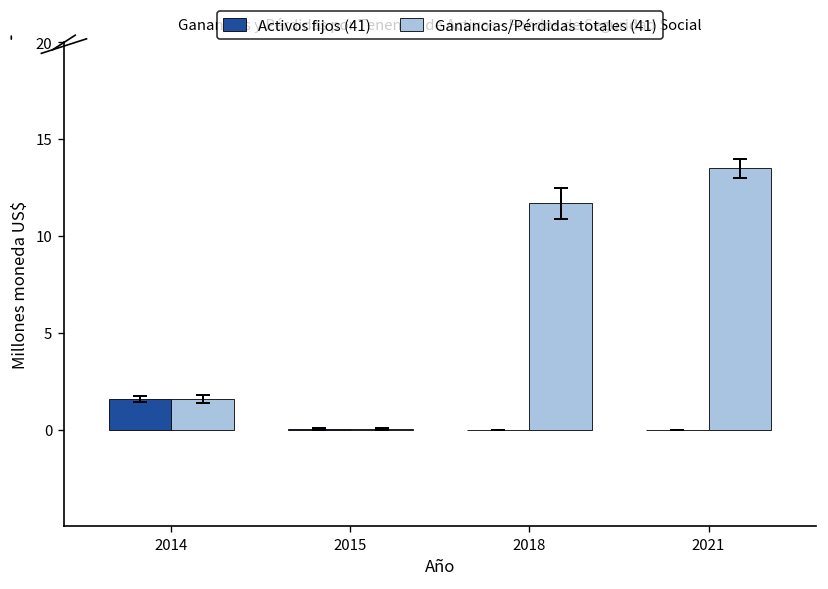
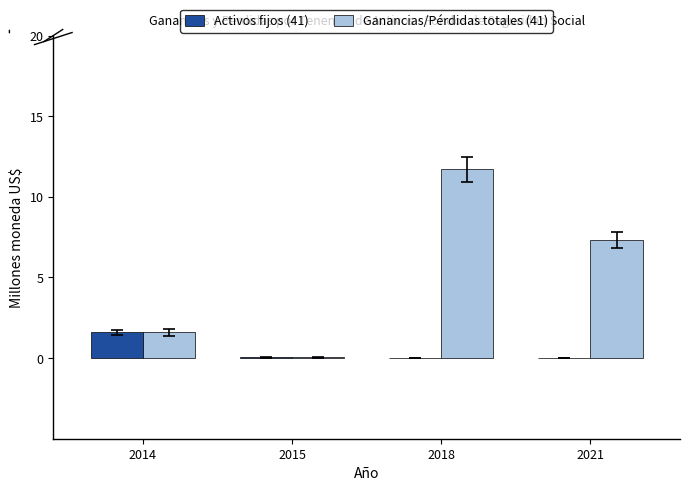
  {
    "Ganancias/Pérdidas totales (41)": {
      "2014": 1.6,
      "2018": 11.7,
-     "2021": 13.5
+     "2021": 7.3
    }
  }
